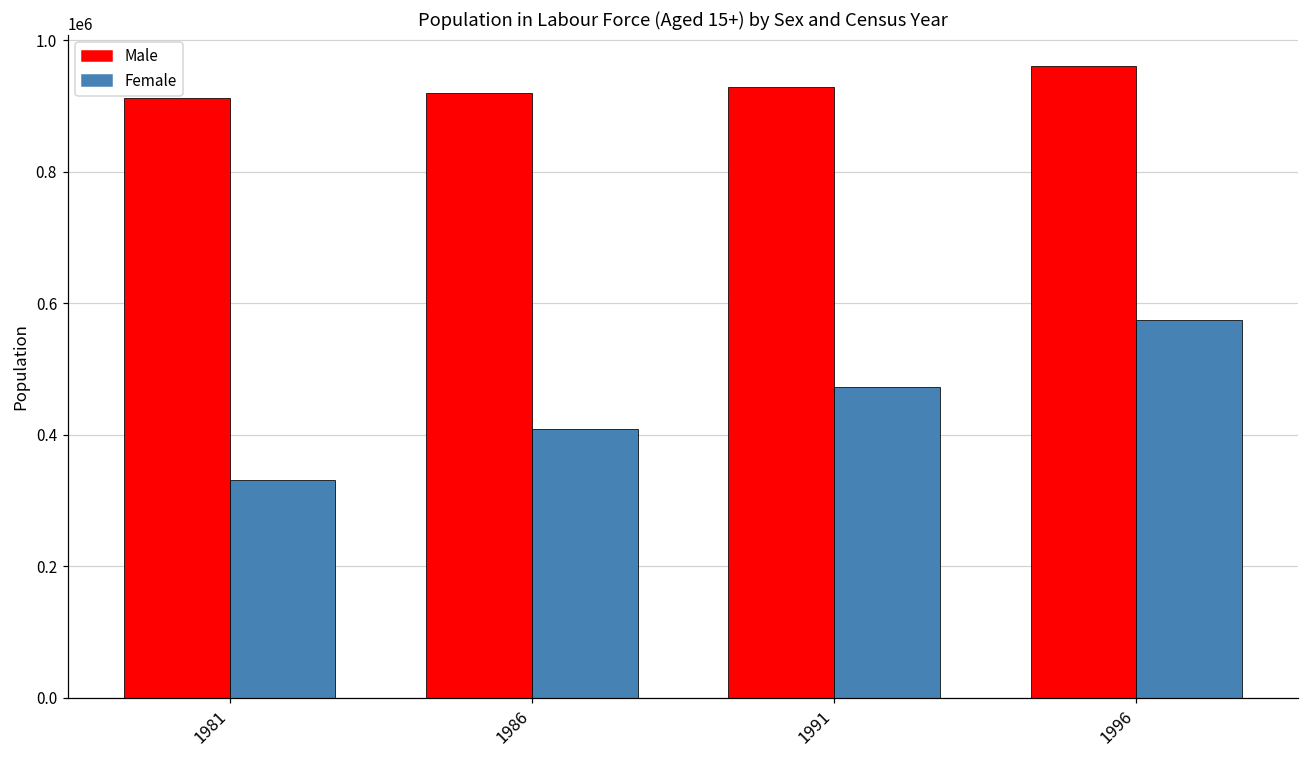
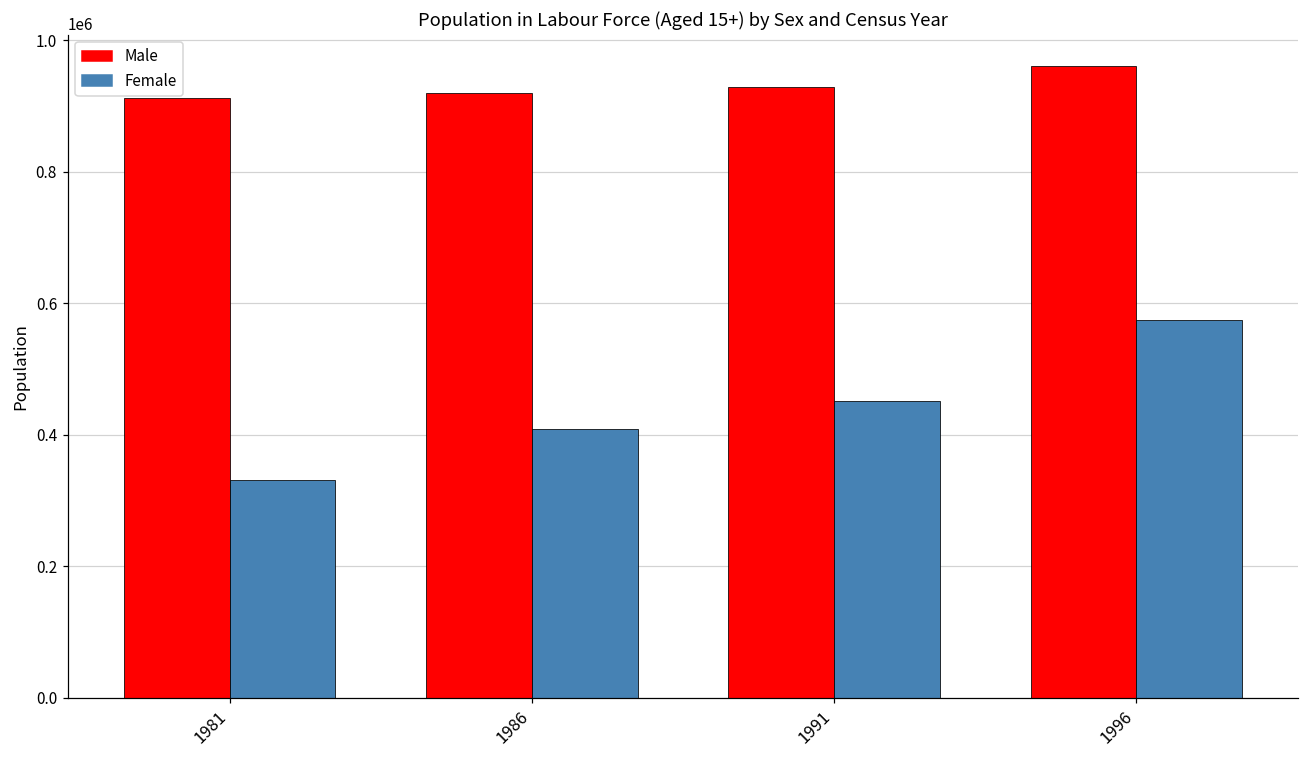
  {
    "Male": {
      "1981": 910000,
      "1986": 920000,
      "1991": 930000,
      "1996": 960000
    },
    "Female": {
      "1981": 330000,
      "1986": 410000,
-     "1991": 470000,
+     "1991": 450000,
      "1996": 570000
    }
  }
